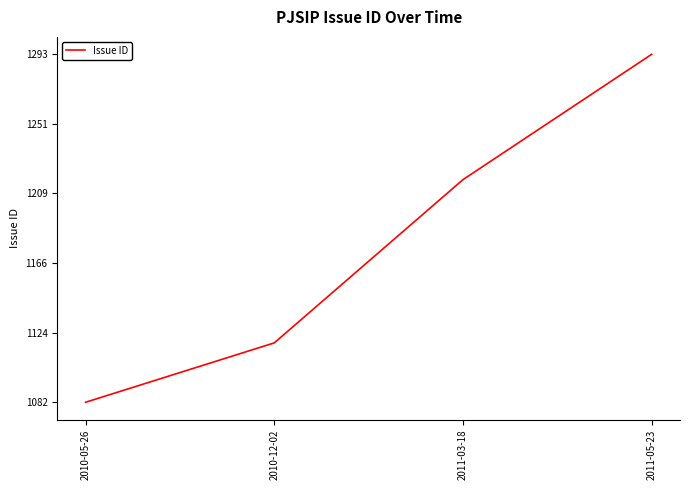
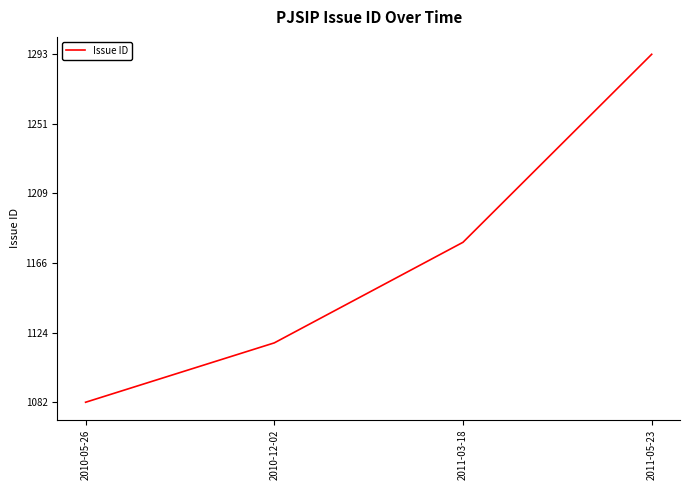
  {
    "2010-05-26": 1082,
    "2010-12-02": 1118,
-   "2011-03-18": 1217,
+   "2011-03-18": 1179,
    "2011-05-23": 1293
  }
